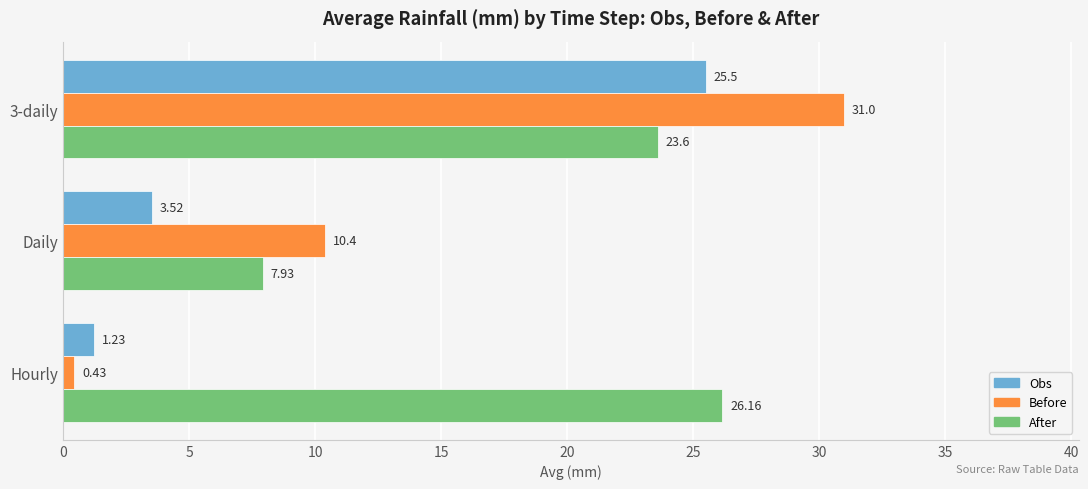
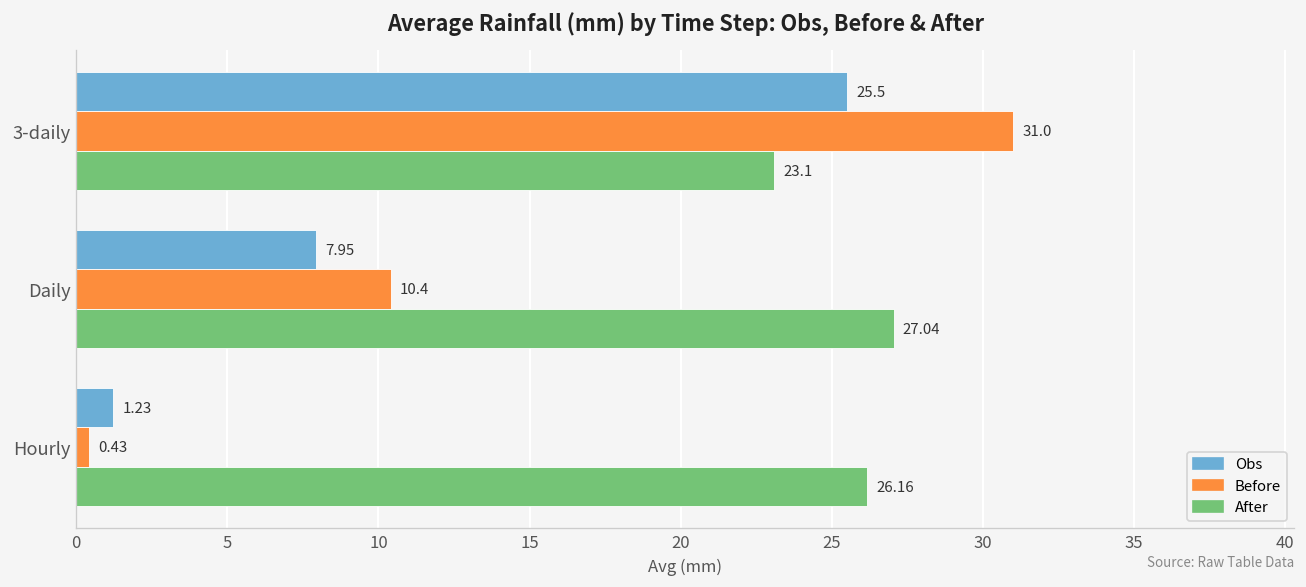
  {
    "Obs": {
      "3-daily": 25.5,
-     "Daily": 3.52,
+     "Daily": 7.95,
      "Hourly": 1.23
    },
    "Before": {
      "3-daily": 31.0,
      "Daily": 10.4,
      "Hourly": 0.43
    },
    "After": {
-     "3-daily": 23.6,
-     "Daily": 7.93,
+     "3-daily": 23.1,
+     "Daily": 27.04,
      "Hourly": 26.16
    }
  }
